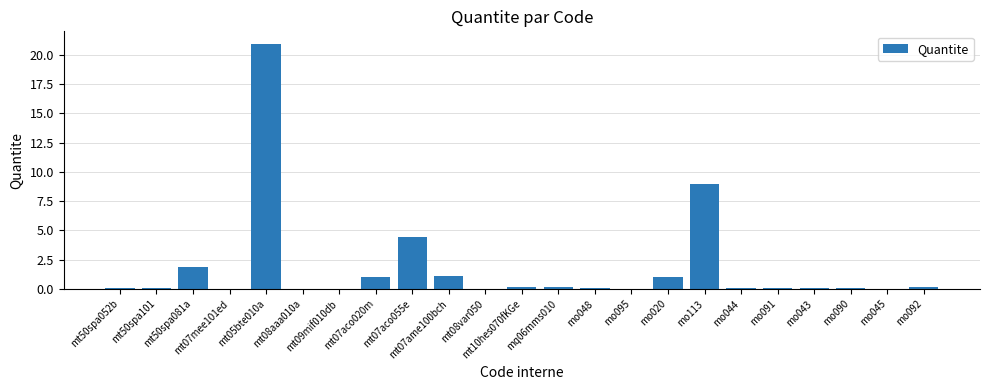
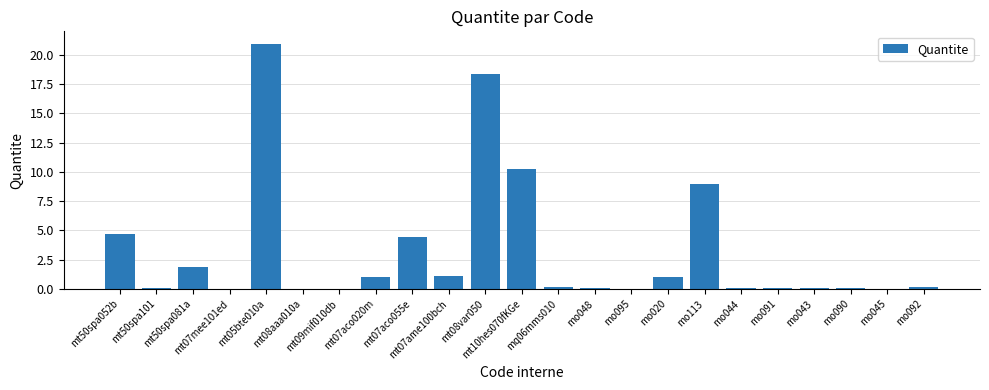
  {
-   "mt50spa052b": 0.0,
+   "mt50spa052b": 4.7,
    "mt50spa081a": 1.9,
    "mt05bte010a": 21.0,
    "mt07aco020m": 1.0,
    "mt07aco055e": 4.4,
    "mt07ame100bch": 1.1,
-   "mt08var050": 0.0,
-   "mt10hes070fKGe": 0.1,
+   "mt08var050": 18.4,
+   "mt10hes070fKGe": 10.2,
    "mo020": 1.0,
    "mo113": 9.0
  }
